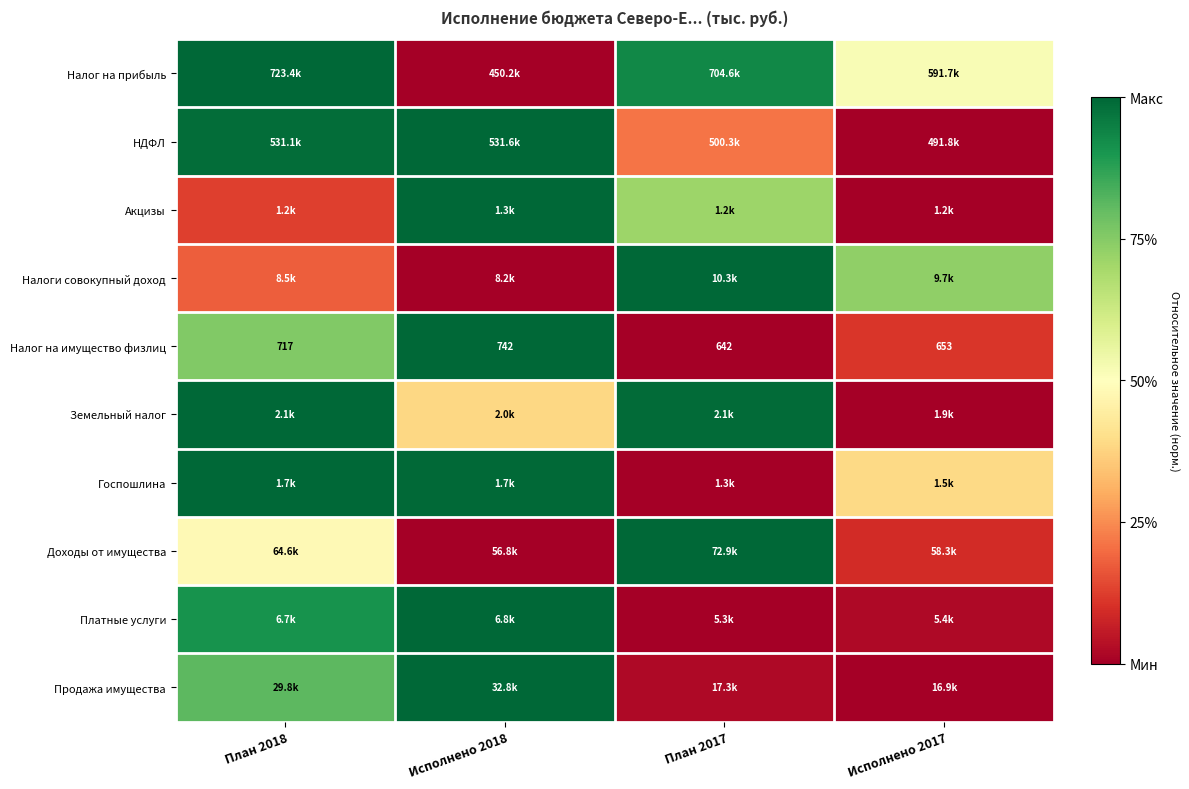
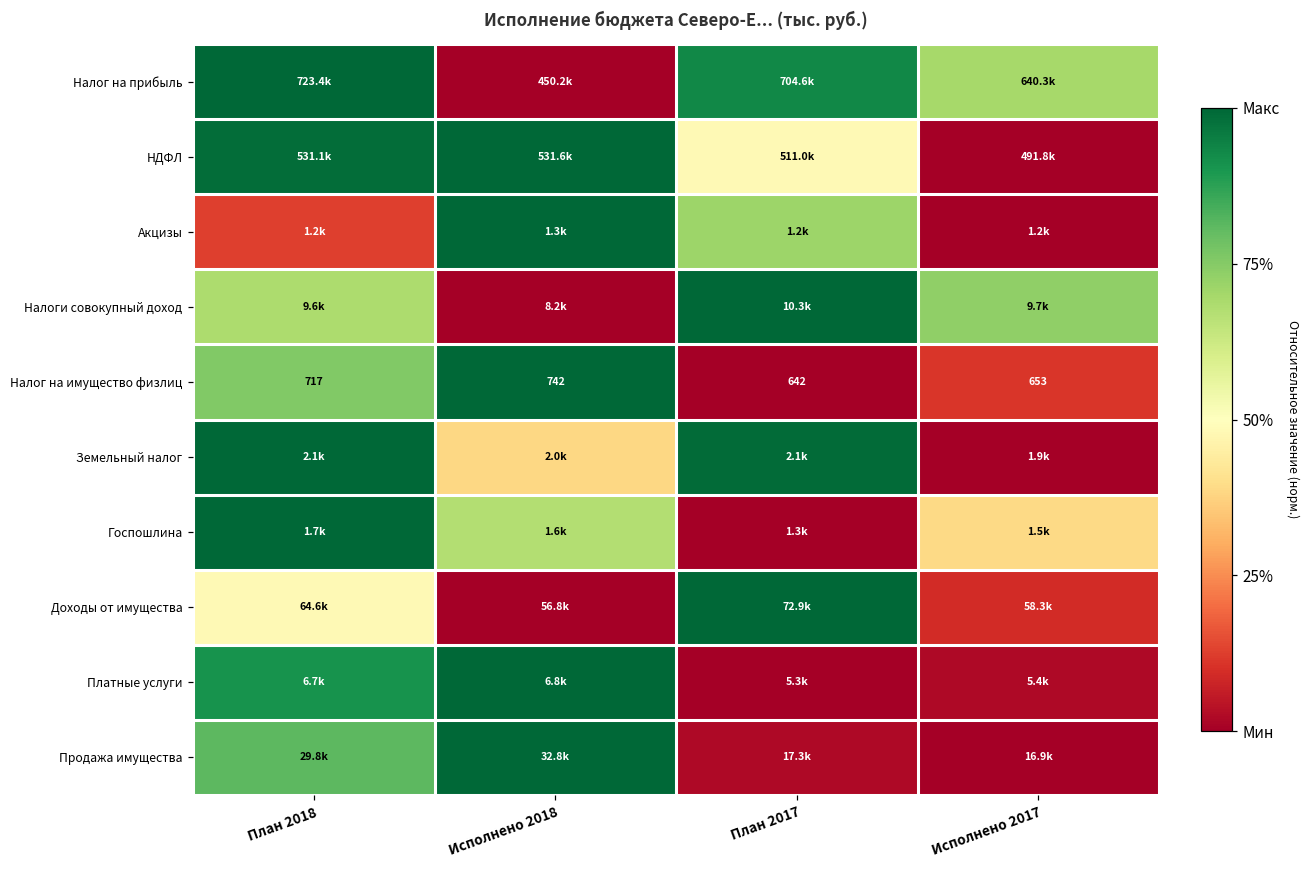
  {
    "Налог на прибыль": {
      "План 2018": "723.4k",
      "Исполнено 2018": "450.2k",
      "План 2017": "704.6k",
-     "Исполнено 2017": "591.7k"
+     "Исполнено 2017": "640.3k"
    },
    "НДФЛ": {
      "План 2018": "531.1k",
      "Исполнено 2018": "531.6k",
-     "План 2017": "500.3k",
+     "План 2017": "511.0k",
      "Исполнено 2017": "491.8k"
    },
    "Акцизы": {
      "План 2018": "1.2k",
      "Исполнено 2018": "1.3k",
      "План 2017": "1.2k",
      "Исполнено 2017": "1.2k"
    },
    "Налоги совокупный доход": {
-     "План 2018": "8.5k",
+     "План 2018": "9.6k",
      "Исполнено 2018": "8.2k",
      "План 2017": "10.3k",
      "Исполнено 2017": "9.7k"
    },
    "Налог на имущество физлиц": {
      "План 2018": "717",
      "Исполнено 2018": "742",
      "План 2017": "642",
      "Исполнено 2017": "653"
    },
    "Земельный налог": {
      "План 2018": "2.1k",
      "Исполнено 2018": "2.0k",
      "План 2017": "2.1k",
      "Исполнено 2017": "1.9k"
    },
    "Госпошлина": {
      "План 2018": "1.7k",
-     "Исполнено 2018": "1.7k",
+     "Исполнено 2018": "1.6k",
      "План 2017": "1.3k",
      "Исполнено 2017": "1.5k"
    },
    "Доходы от имущества": {
      "План 2018": "64.6k",
      "Исполнено 2018": "56.8k",
      "План 2017": "72.9k",
      "Исполнено 2017": "58.3k"
    },
    "Платные услуги": {
      "План 2018": "6.7k",
      "Исполнено 2018": "6.8k",
      "План 2017": "5.3k",
      "Исполнено 2017": "5.4k"
    },
    "Продажа имущества": {
      "План 2018": "29.8k",
      "Исполнено 2018": "32.8k",
      "План 2017": "17.3k",
      "Исполнено 2017": "16.9k"
    }
  }
